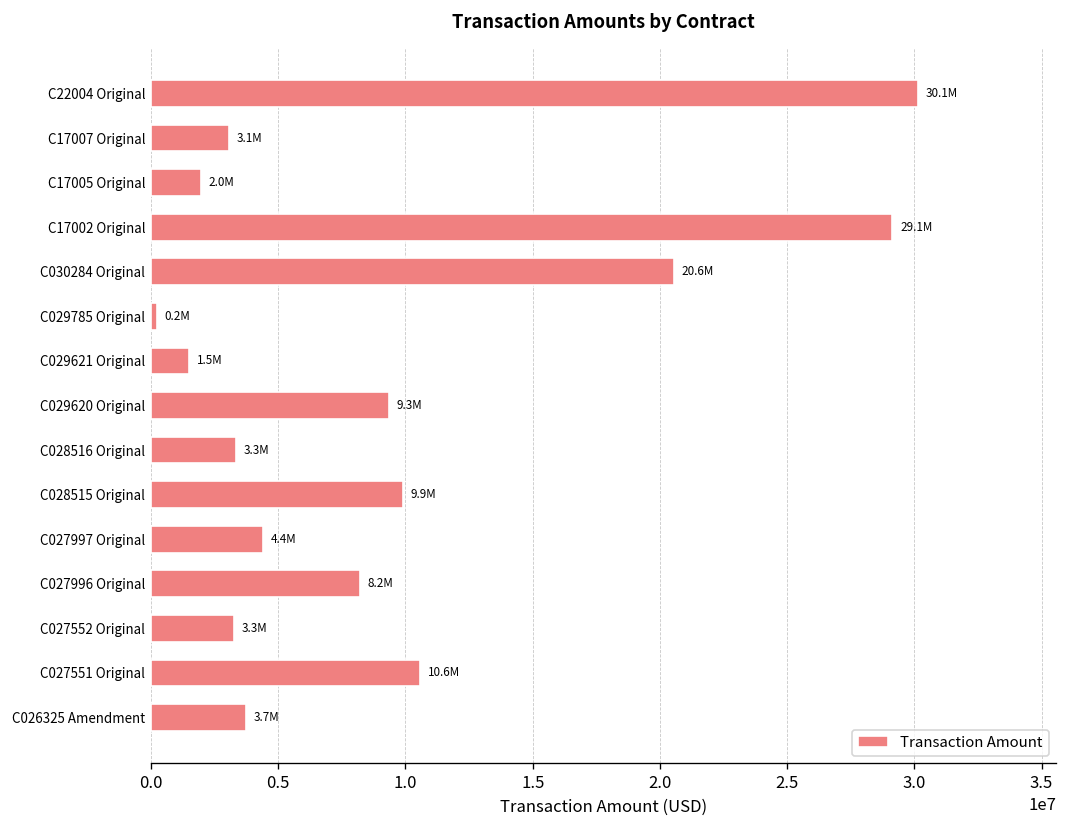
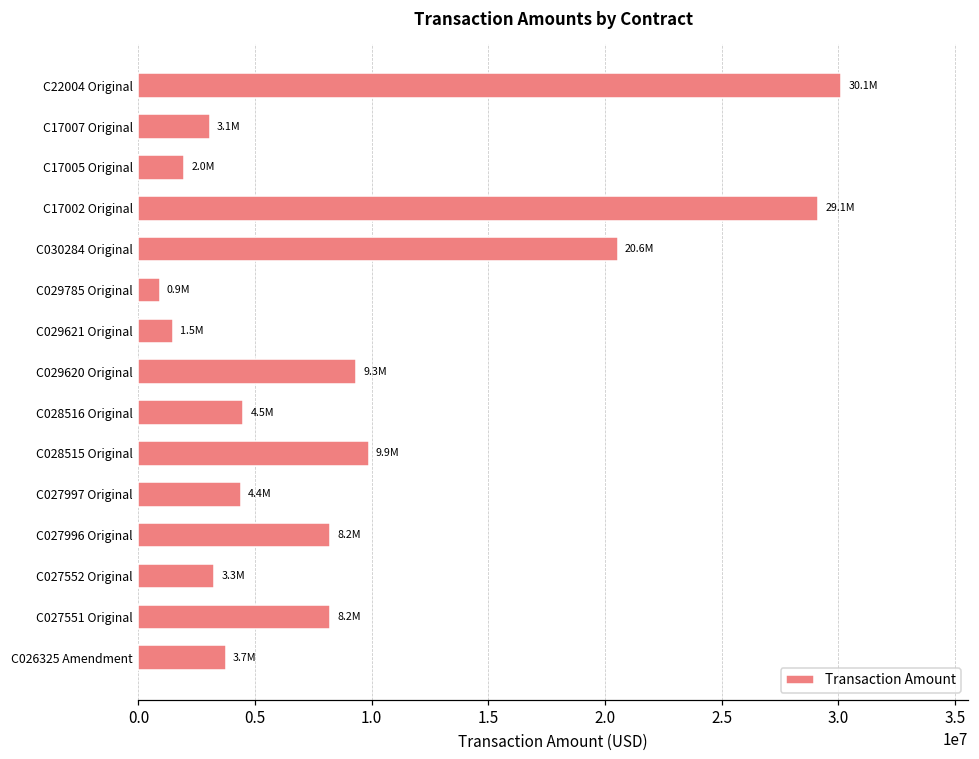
  {
    "C22004 Original": "30.1M",
    "C17007 Original": "3.1M",
    "C17005 Original": "2.0M",
    "C17002 Original": "29.1M",
    "C030284 Original": "20.6M",
-   "C029785 Original": "0.2M",
+   "C029785 Original": "0.9M",
    "C029621 Original": "1.5M",
    "C029620 Original": "9.3M",
-   "C028516 Original": "3.3M",
+   "C028516 Original": "4.5M",
    "C028515 Original": "9.9M",
    "C027997 Original": "4.4M",
    "C027996 Original": "8.2M",
    "C027552 Original": "3.3M",
-   "C027551 Original": "10.6M",
+   "C027551 Original": "8.2M",
    "C026325 Amendment": "3.7M"
  }
